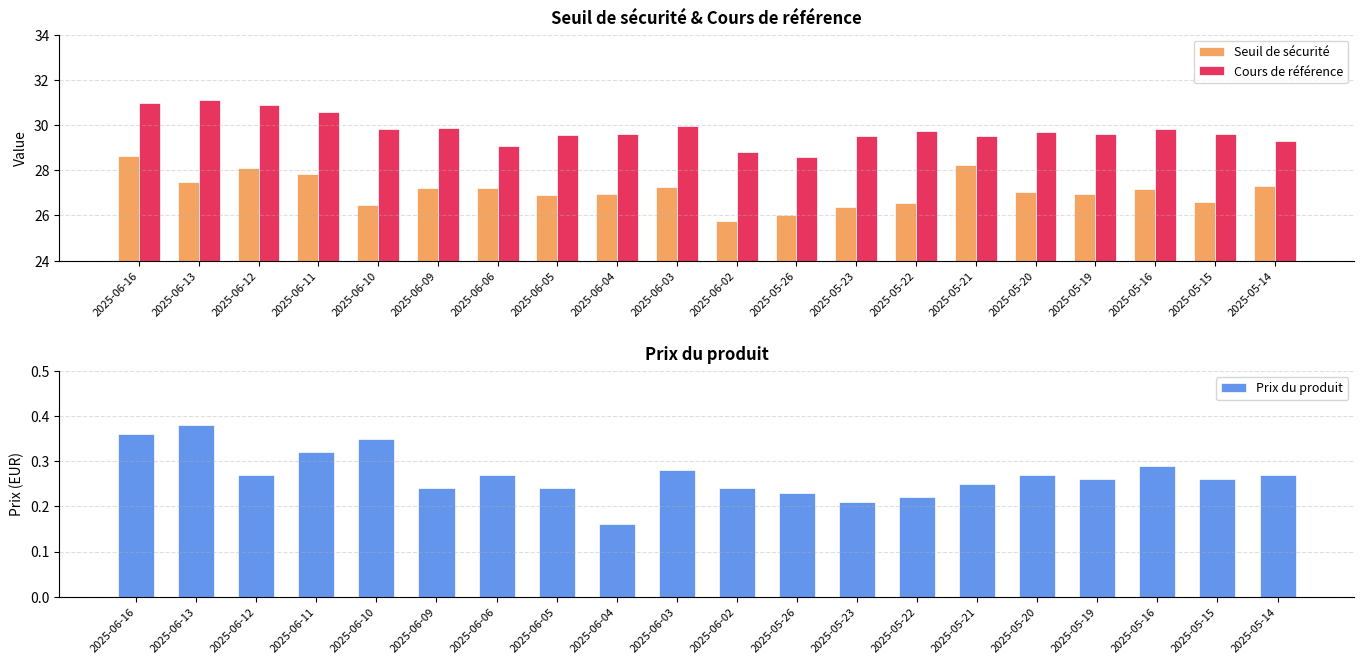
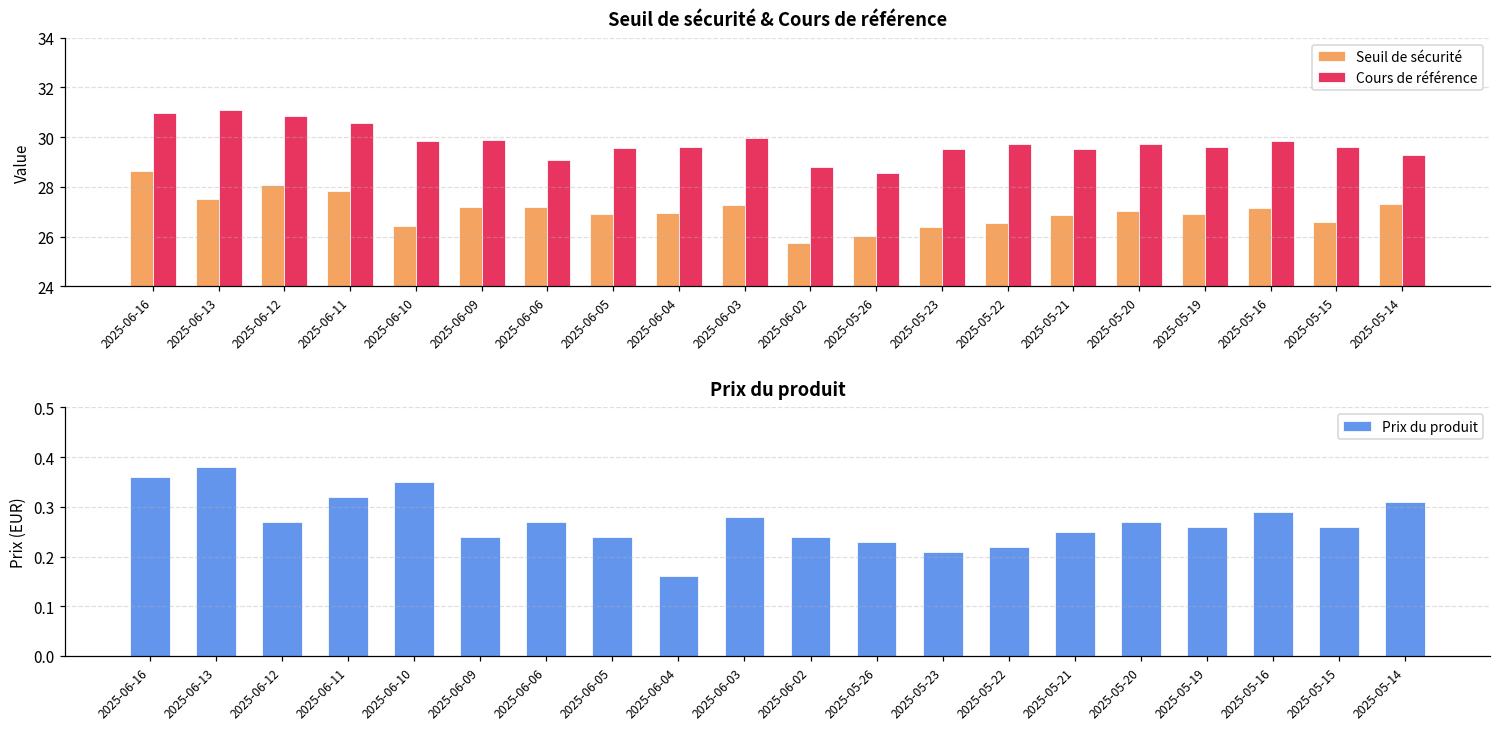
  {
    "Seuil de sécurité & Cours de référence": {
      "Seuil de sécurité": {
        "2025-06-16": 28.6,
        "2025-06-13": 27.5,
        "2025-06-12": 28.1,
        "2025-06-11": 27.8,
        "2025-06-10": 26.4,
        "2025-06-09": 27.2,
        "2025-06-06": 27.2,
        "2025-06-05": 26.9,
        "2025-06-04": 26.9,
        "2025-06-03": 27.3,
        "2025-06-02": 25.8,
        "2025-05-26": 26.0,
        "2025-05-23": 26.4,
        "2025-05-22": 26.5,
-       "2025-05-21": 28.2,
+       "2025-05-21": 26.9,
        "2025-05-20": 27.0,
        "2025-05-19": 26.9,
        "2025-05-16": 27.2,
        "2025-05-15": 26.6,
        "2025-05-14": 27.3
      },
      "Cours de référence": {
        "2025-06-16": 31.0,
        "2025-06-13": 31.1,
        "2025-06-12": 30.9,
        "2025-06-11": 30.6,
        "2025-06-10": 29.8,
        "2025-06-09": 29.9,
        "2025-06-06": 29.1,
        "2025-06-05": 29.6,
        "2025-06-04": 29.6,
        "2025-06-03": 30.0,
        "2025-06-02": 28.8,
        "2025-05-26": 28.6,
        "2025-05-23": 29.5,
        "2025-05-22": 29.7,
        "2025-05-21": 29.5,
        "2025-05-20": 29.7,
        "2025-05-19": 29.6,
        "2025-05-16": 29.8,
        "2025-05-15": 29.6,
        "2025-05-14": 29.3
      }
    },
    "Prix du produit": {
      "2025-06-16": 0.36,
      "2025-06-13": 0.38,
      "2025-06-12": 0.27,
      "2025-06-11": 0.32,
      "2025-06-10": 0.35,
      "2025-06-09": 0.24,
      "2025-06-06": 0.27,
      "2025-06-05": 0.24,
      "2025-06-04": 0.16,
      "2025-06-03": 0.28,
      "2025-06-02": 0.24,
      "2025-05-26": 0.23,
      "2025-05-23": 0.21,
      "2025-05-22": 0.22,
      "2025-05-21": 0.25,
      "2025-05-20": 0.27,
      "2025-05-19": 0.26,
      "2025-05-16": 0.29,
      "2025-05-15": 0.26,
-     "2025-05-14": 0.27
+     "2025-05-14": 0.31
    }
  }
